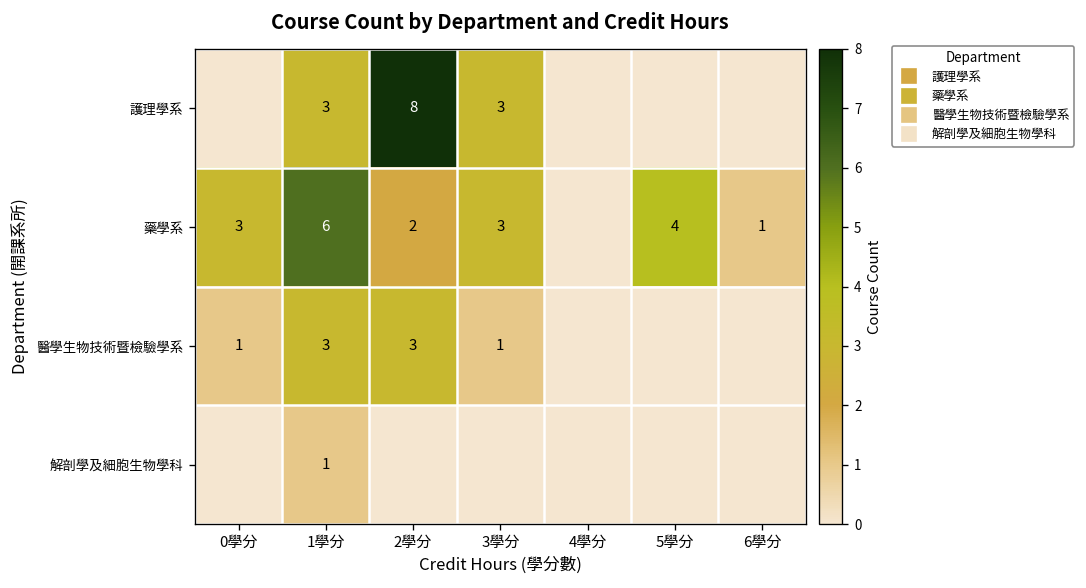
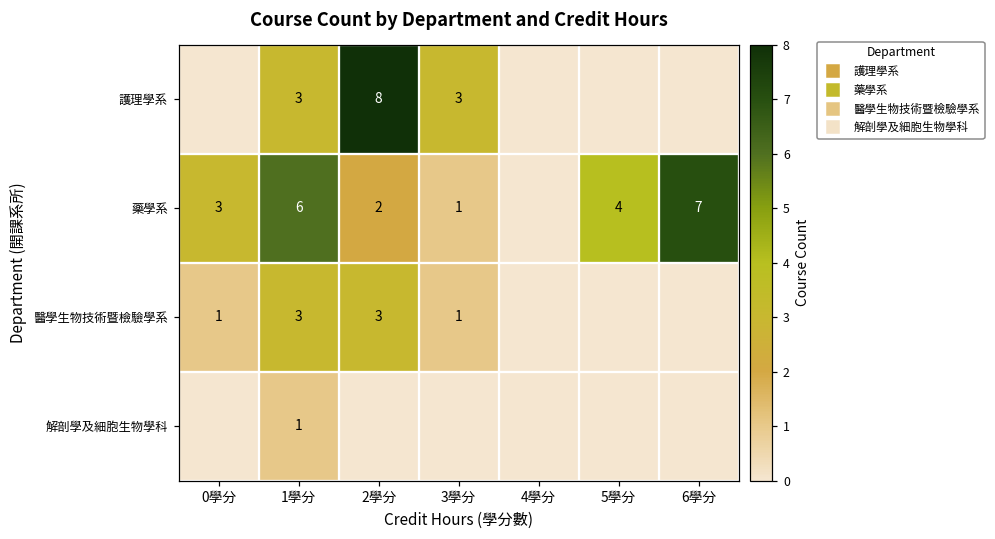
  {
    "護理學系": {
      "1學分": 3,
      "2學分": 8,
      "3學分": 3
    },
    "藥學系": {
      "0學分": 3,
      "1學分": 6,
      "2學分": 2,
-     "3學分": 3,
+     "3學分": 1,
      "5學分": 4,
-     "6學分": 1
+     "6學分": 7
    },
    "醫學生物技術暨檢驗學系": {
      "0學分": 1,
      "1學分": 3,
      "2學分": 3,
      "3學分": 1
    },
    "解剖學及細胞生物學科": {
      "1學分": 1
    }
  }
